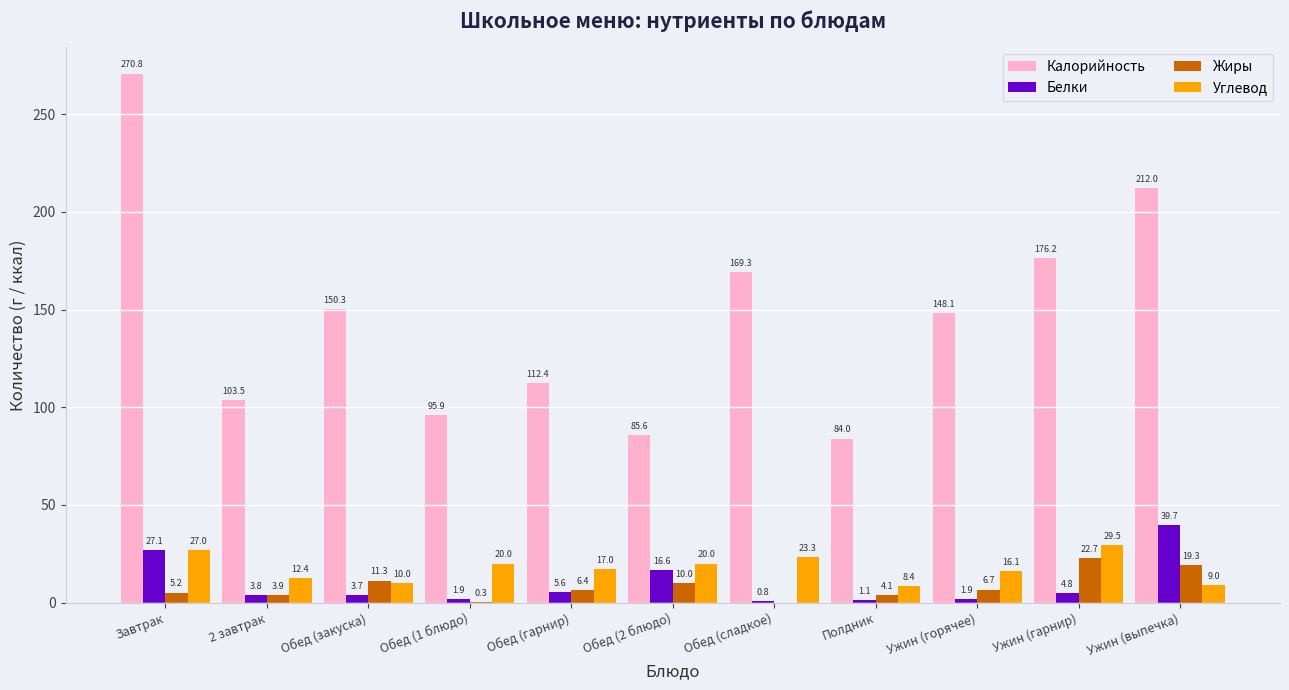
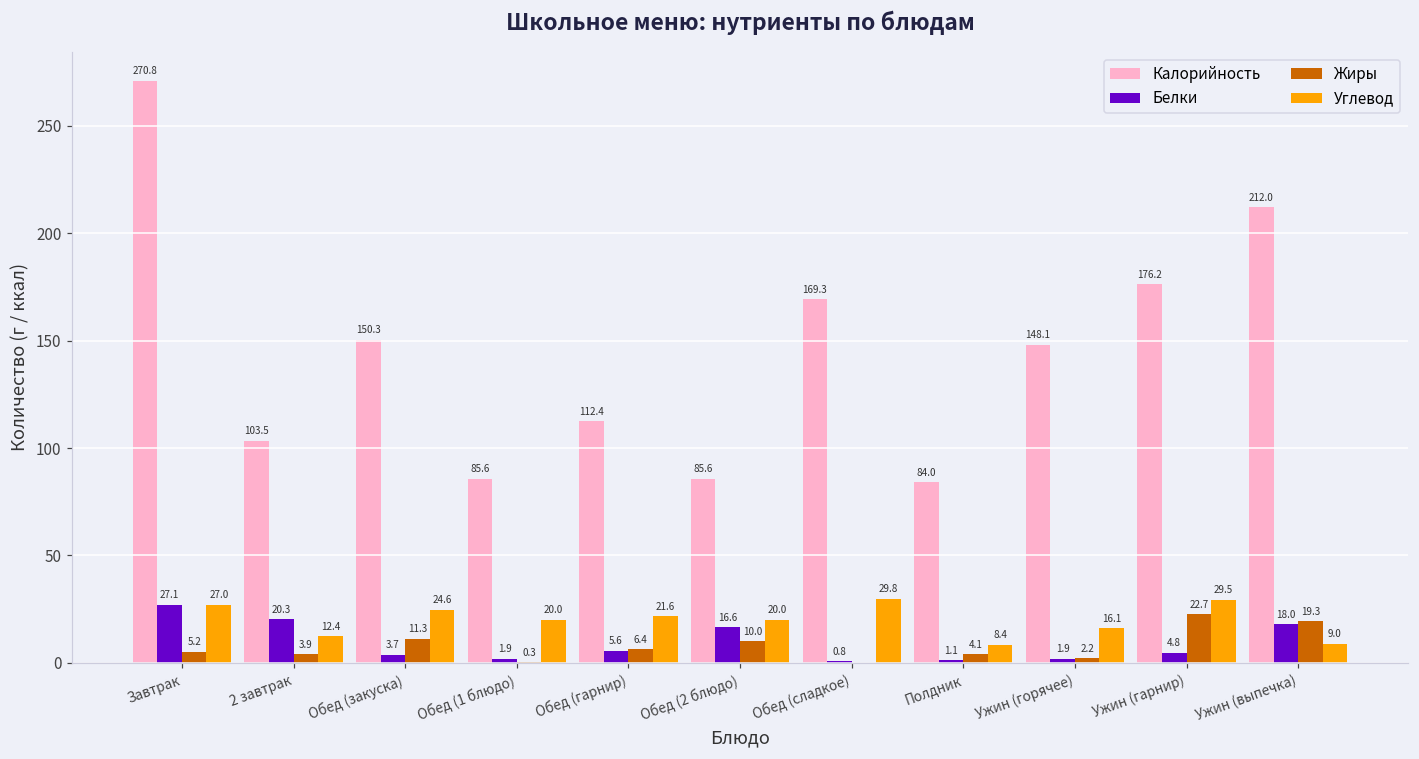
  {
    "Калорийность": {
      "Завтрак": 270.8,
      "2 завтрак": 103.5,
      "Обед (закуска)": 150.3,
-     "Обед (1 блюдо)": 95.9,
+     "Обед (1 блюдо)": 85.6,
      "Обед (гарнир)": 112.4,
      "Обед (2 блюдо)": 85.6,
      "Обед (сладкое)": 169.3,
      "Полдник": 84.0,
      "Ужин (горячее)": 148.1,
      "Ужин (гарнир)": 176.2,
      "Ужин (выпечка)": 212.0
    },
    "Белки": {
      "Завтрак": 27.1,
-     "2 завтрак": 3.8,
+     "2 завтрак": 20.3,
      "Обед (закуска)": 3.7,
      "Обед (1 блюдо)": 1.9,
      "Обед (гарнир)": 5.6,
      "Обед (2 блюдо)": 16.6,
      "Обед (сладкое)": 0.8,
      "Полдник": 1.1,
      "Ужин (горячее)": 1.9,
      "Ужин (гарнир)": 4.8,
-     "Ужин (выпечка)": 39.7
+     "Ужин (выпечка)": 18.0
    },
    "Жиры": {
      "Завтрак": 5.2,
      "2 завтрак": 3.9,
      "Обед (закуска)": 11.3,
      "Обед (1 блюдо)": 0.3,
      "Обед (гарнир)": 6.4,
      "Обед (2 блюдо)": 10.0,
      "Полдник": 4.1,
-     "Ужин (горячее)": 6.7,
+     "Ужин (горячее)": 2.2,
      "Ужин (гарнир)": 22.7,
      "Ужин (выпечка)": 19.3
    },
    "Углевод": {
      "Завтрак": 27.0,
      "2 завтрак": 12.4,
-     "Обед (закуска)": 10.0,
+     "Обед (закуска)": 24.6,
      "Обед (1 блюдо)": 20.0,
-     "Обед (гарнир)": 17.0,
+     "Обед (гарнир)": 21.6,
      "Обед (2 блюдо)": 20.0,
-     "Обед (сладкое)": 23.3,
+     "Обед (сладкое)": 29.8,
      "Полдник": 8.4,
      "Ужин (горячее)": 16.1,
      "Ужин (гарнир)": 29.5,
      "Ужин (выпечка)": 9.0
    }
  }
